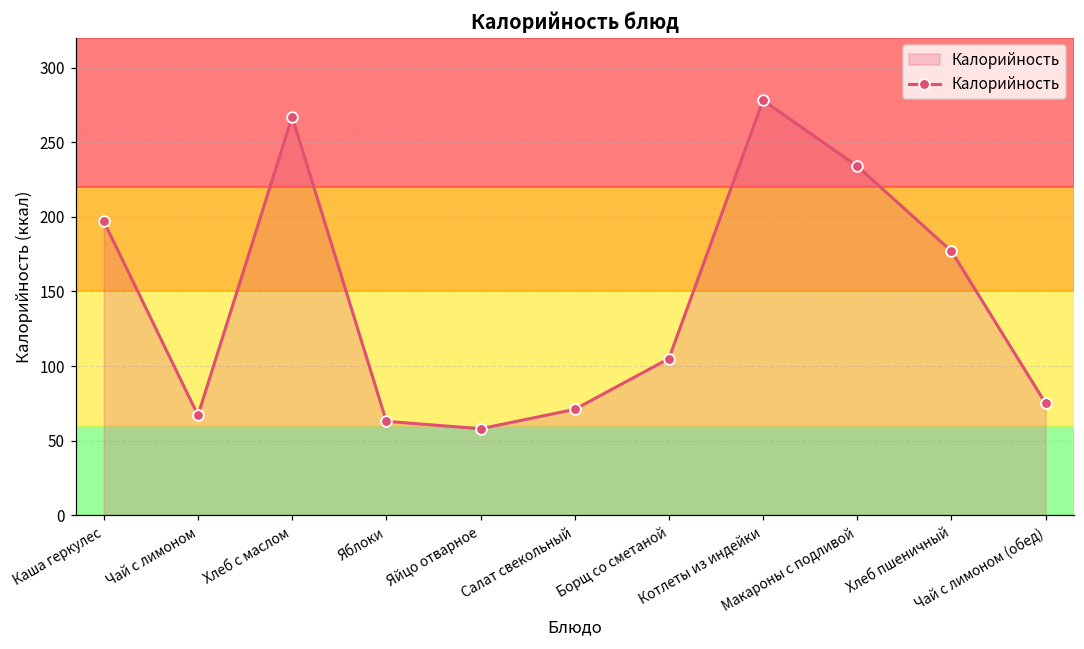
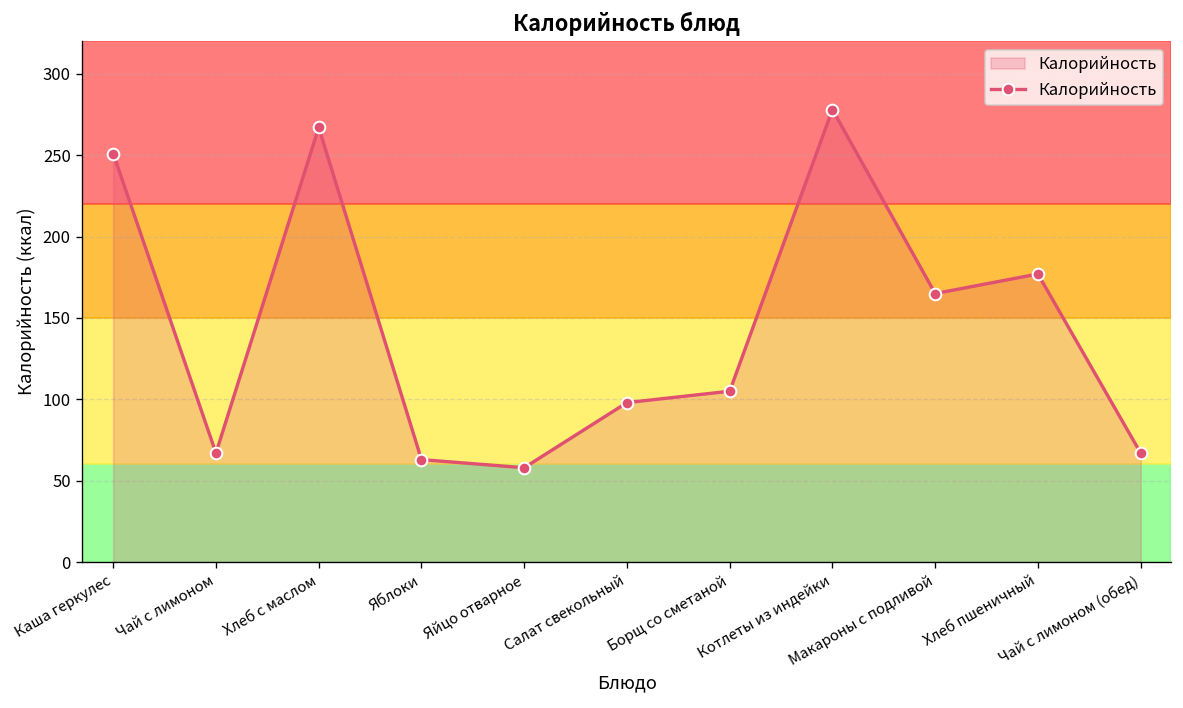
  {
-   "Каша геркулес": 197,
+   "Каша геркулес": 251,
    "Чай с лимоном": 67,
    "Хлеб с маслом": 267,
    "Яблоки": 63,
    "Яйцо отварное": 58,
-   "Салат свекольный": 71,
+   "Салат свекольный": 98,
    "Борщ со сметаной": 105,
    "Котлеты из индейки": 278,
-   "Макароны с подливой": 234,
+   "Макароны с подливой": 165,
    "Хлеб пшеничный": 177,
-   "Чай с лимоном (обед)": 75
+   "Чай с лимоном (обед)": 67
  }
